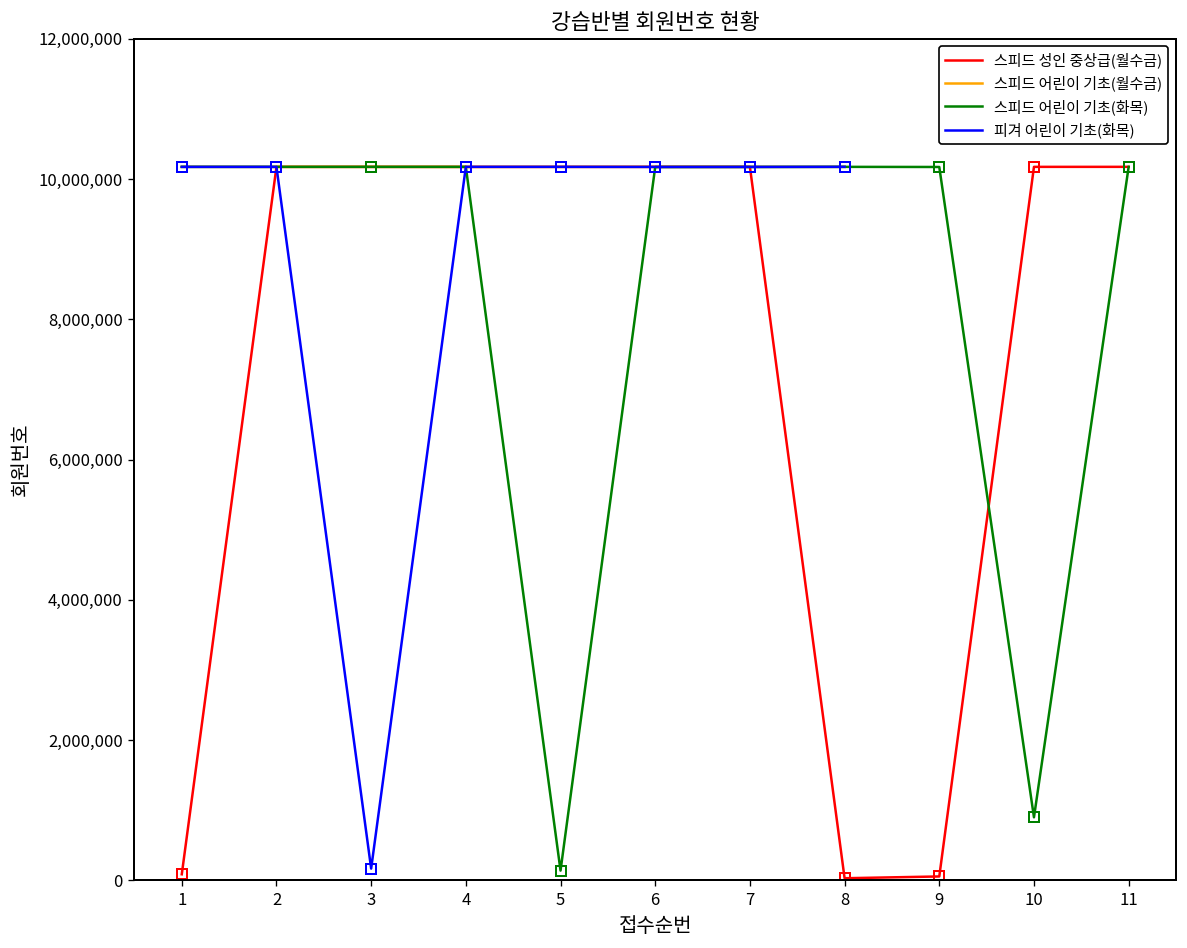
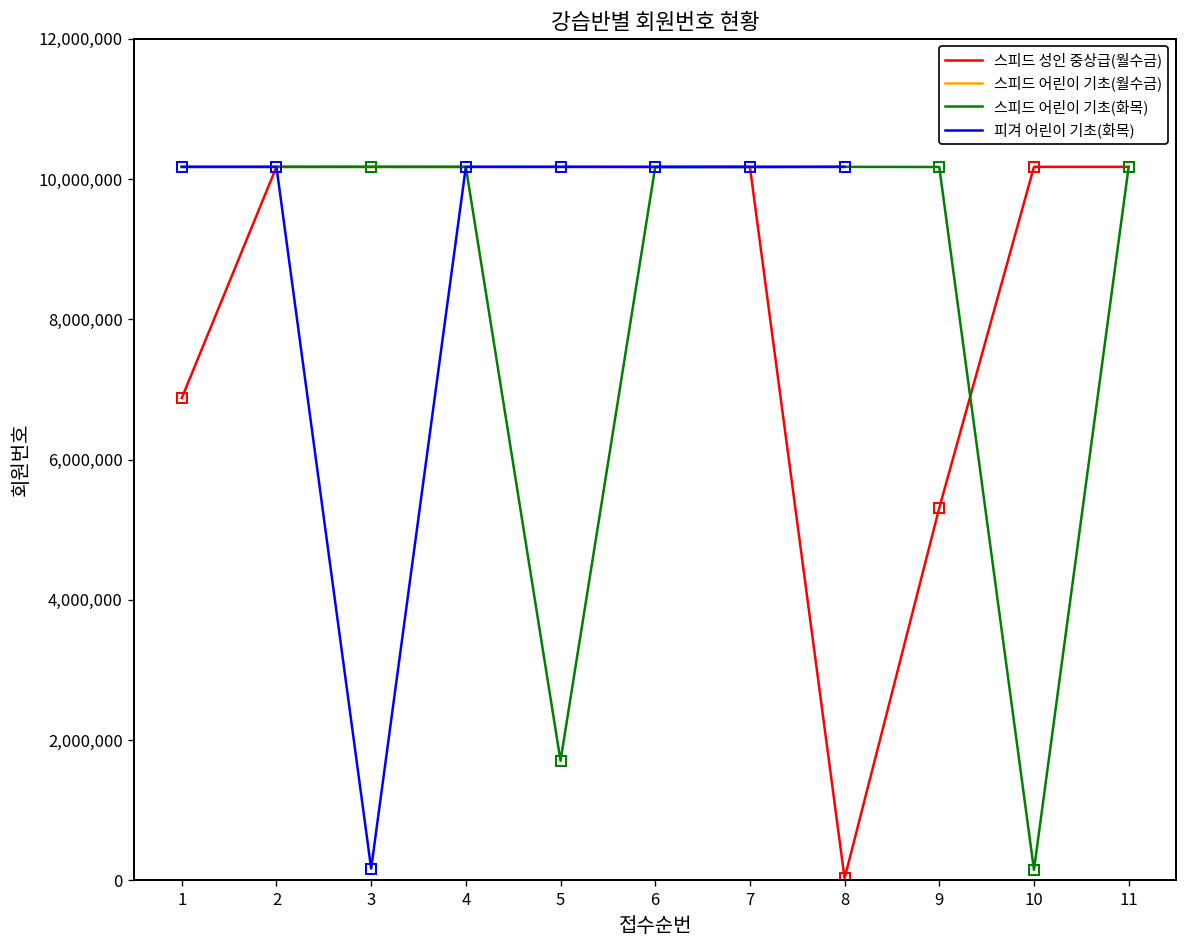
  {
    "스피드 성인 중상급(월수금)": {
-     "1": "100,000",
+     "1": "6,900,000",
      "8": "0",
-     "9": "100,000",
+     "9": "5,300,000",
      "10": "10,200,000"
    },
    "스피드 어린이 기초(화목)": {
-     "5": "100,000",
+     "5": "1,700,000",
      "9": "10,200,000",
-     "10": "900,000"
+     "10": "200,000"
    },
    "피겨 어린이 기초(화목)": {
      "3": "200,000"
    }
  }
